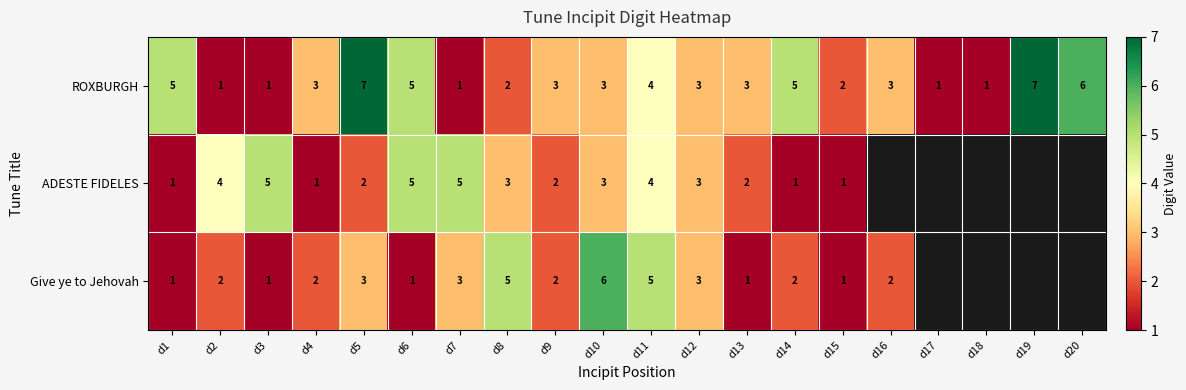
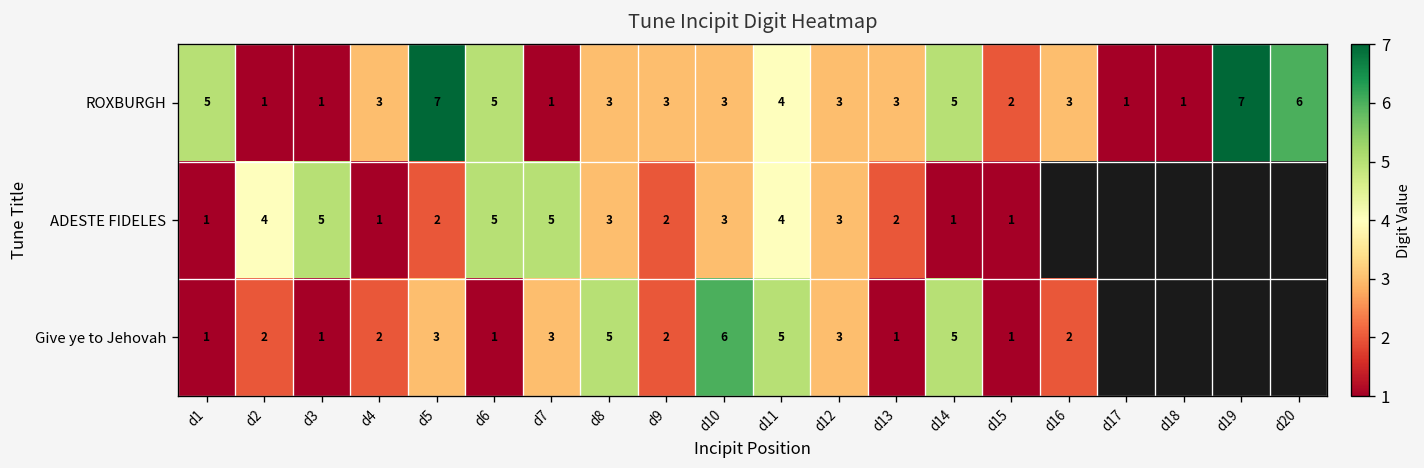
  {
    "ROXBURGH": {
      "d1": 5,
      "d2": 1,
      "d3": 1,
      "d4": 3,
      "d5": 7,
      "d6": 5,
      "d7": 1,
-     "d8": 2,
+     "d8": 3,
      "d9": 3,
      "d10": 3,
      "d11": 4,
      "d12": 3,
      "d13": 3,
      "d14": 5,
      "d15": 2,
      "d16": 3,
      "d17": 1,
      "d18": 1,
      "d19": 7,
      "d20": 6
    },
    "ADESTE FIDELES": {
      "d1": 1,
      "d2": 4,
      "d3": 5,
      "d4": 1,
      "d5": 2,
      "d6": 5,
      "d7": 5,
      "d8": 3,
      "d9": 2,
      "d10": 3,
      "d11": 4,
      "d12": 3,
      "d13": 2,
      "d14": 1,
      "d15": 1
    },
    "Give ye to Jehovah": {
      "d1": 1,
      "d2": 2,
      "d3": 1,
      "d4": 2,
      "d5": 3,
      "d6": 1,
      "d7": 3,
      "d8": 5,
      "d9": 2,
      "d10": 6,
      "d11": 5,
      "d12": 3,
      "d13": 1,
-     "d14": 2,
+     "d14": 5,
      "d15": 1,
      "d16": 2
    }
  }
